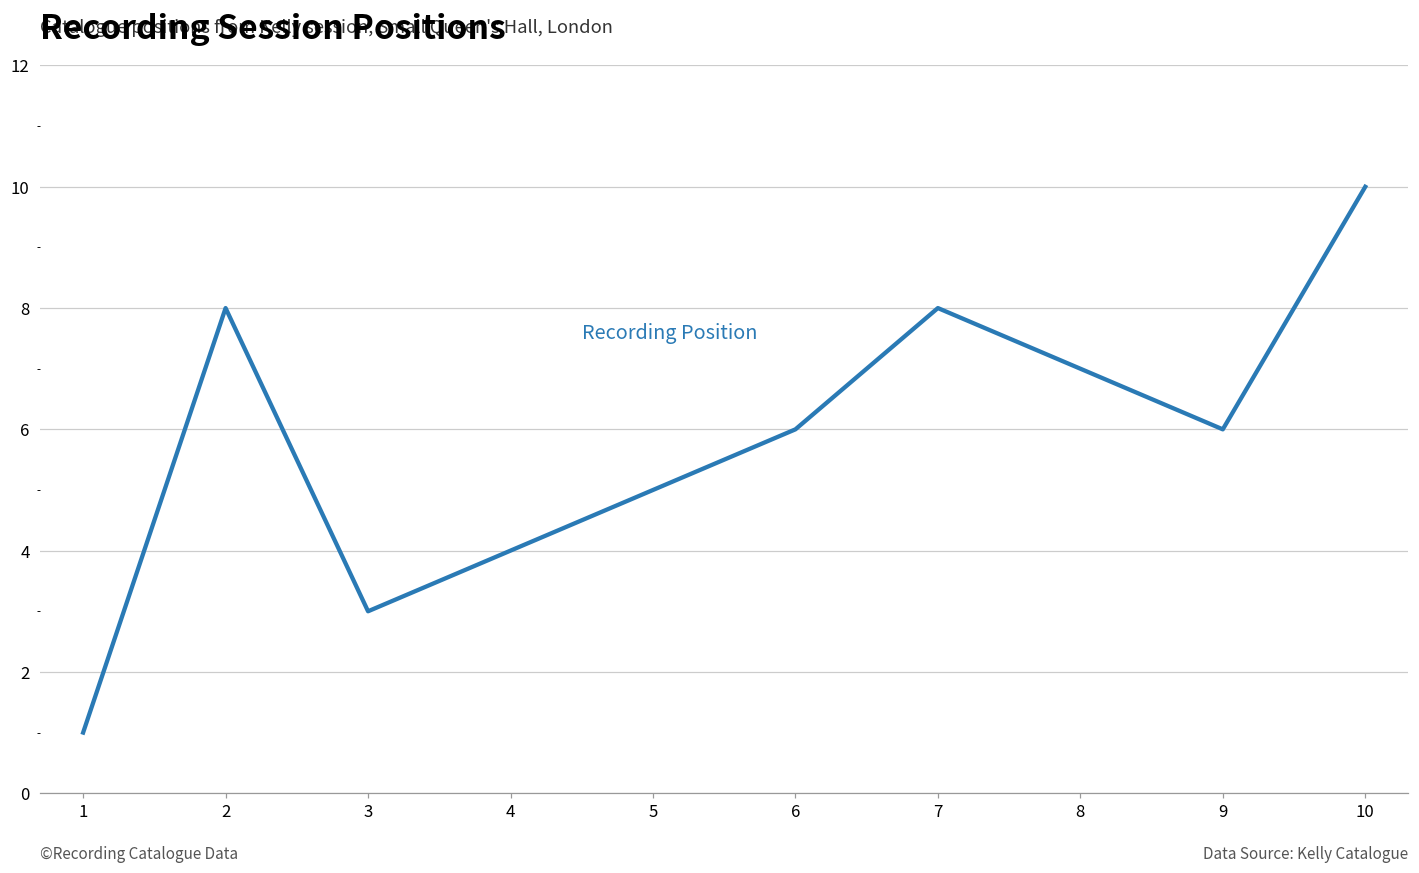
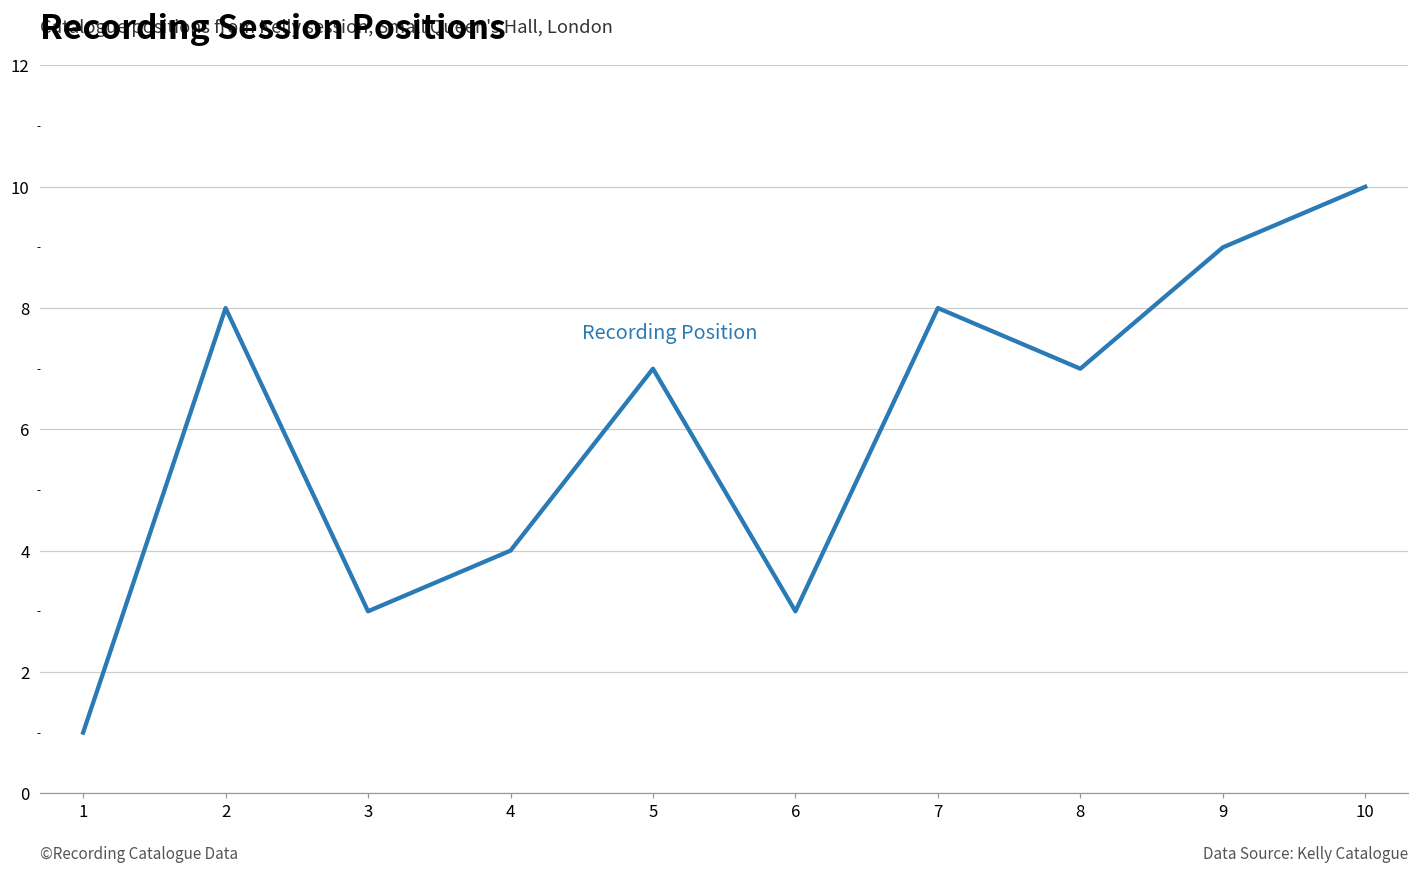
  {
    "1": 1,
    "2": 8,
    "3": 3,
    "4": 4,
-   "5": 5,
-   "6": 6,
+   "5": 7,
+   "6": 3,
    "7": 8,
    "8": 7,
-   "9": 6,
+   "9": 9,
    "10": 10
  }
